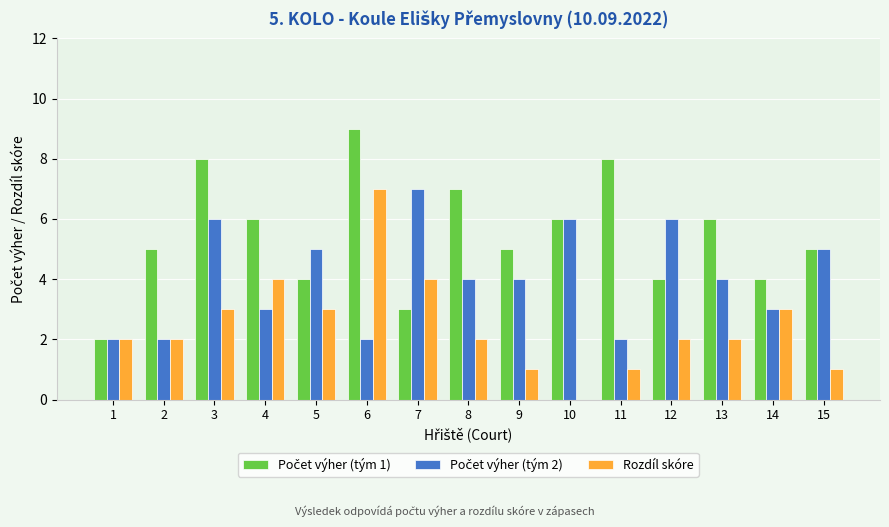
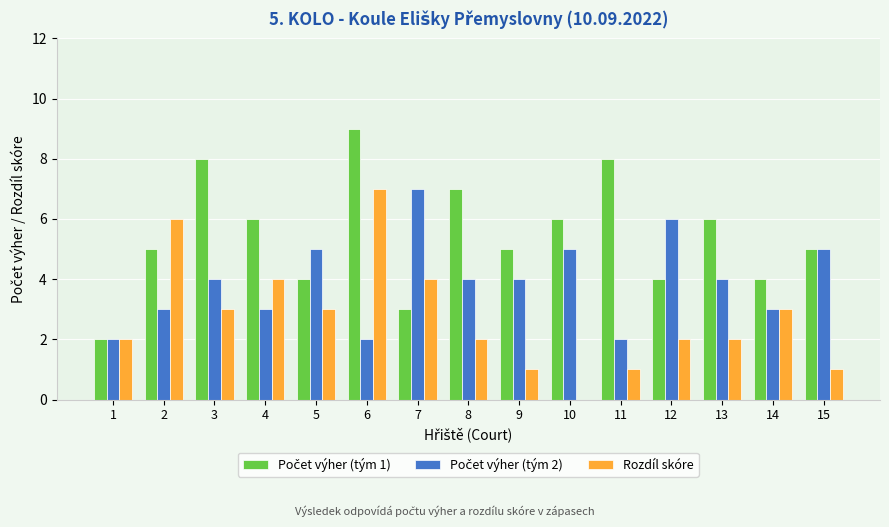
  {
    "Počet výher (tým 1)": {
      "1": 2,
      "2": 5,
      "3": 8,
      "4": 6,
      "5": 4,
      "6": 9,
      "7": 3,
      "8": 7,
      "9": 5,
      "10": 6,
      "11": 8,
      "12": 4,
      "13": 6,
      "14": 4,
      "15": 5
    },
    "Počet výher (tým 2)": {
      "1": 2,
-     "2": 2,
-     "3": 6,
+     "2": 3,
+     "3": 4,
      "4": 3,
      "5": 5,
      "6": 2,
      "7": 7,
      "8": 4,
      "9": 4,
-     "10": 6,
+     "10": 5,
      "11": 2,
      "12": 6,
      "13": 4,
      "14": 3,
      "15": 5
    },
    "Rozdíl skóre": {
      "1": 2,
-     "2": 2,
+     "2": 6,
      "3": 3,
      "4": 4,
      "5": 3,
      "6": 7,
      "7": 4,
      "8": 2,
      "9": 1,
      "10": 0,
      "11": 1,
      "12": 2,
      "13": 2,
      "14": 3,
      "15": 1
    }
  }
